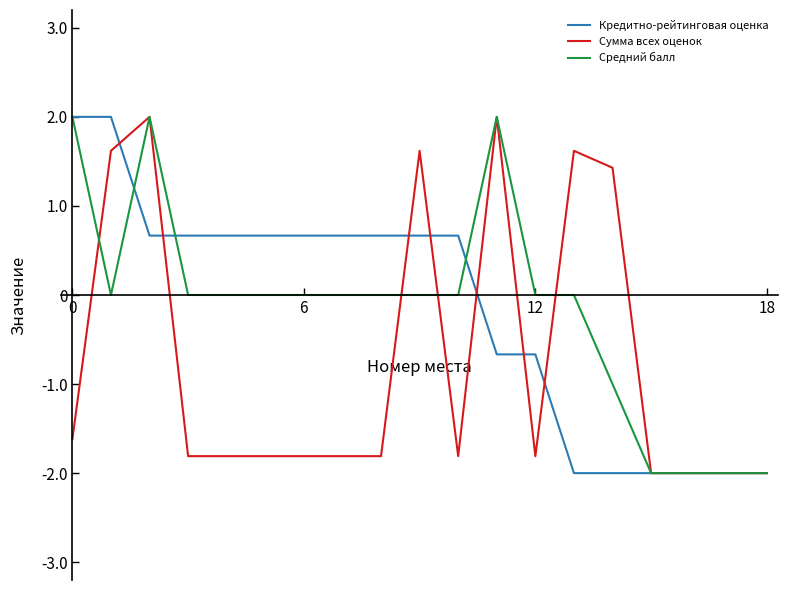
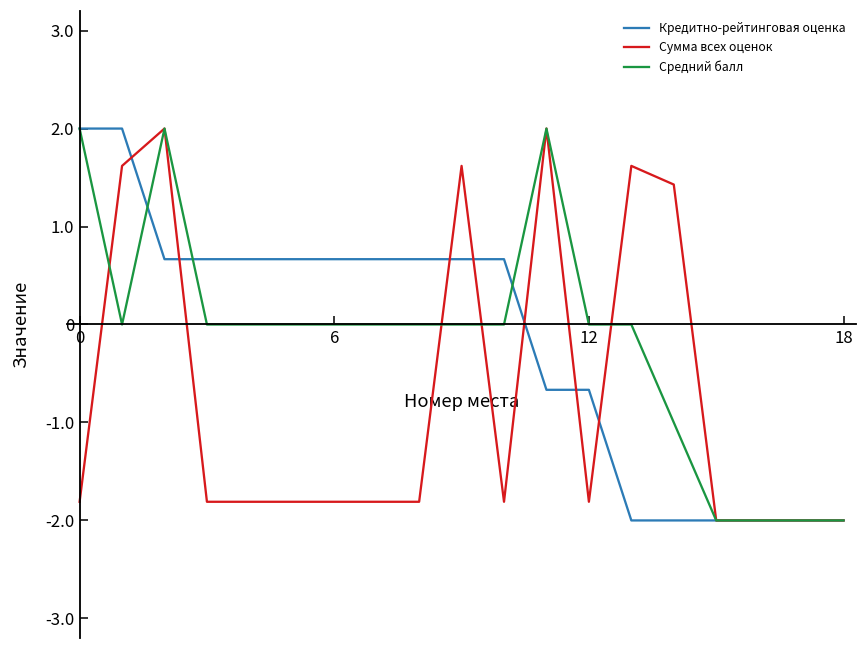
  {
    "Сумма всех оценок": {
-     "0": -1.6
+     "0": -1.8
    }
  }
